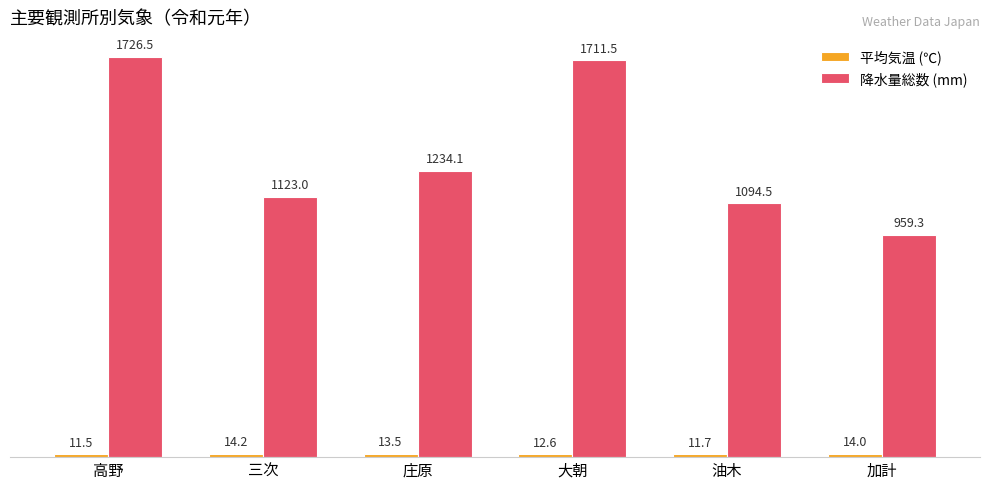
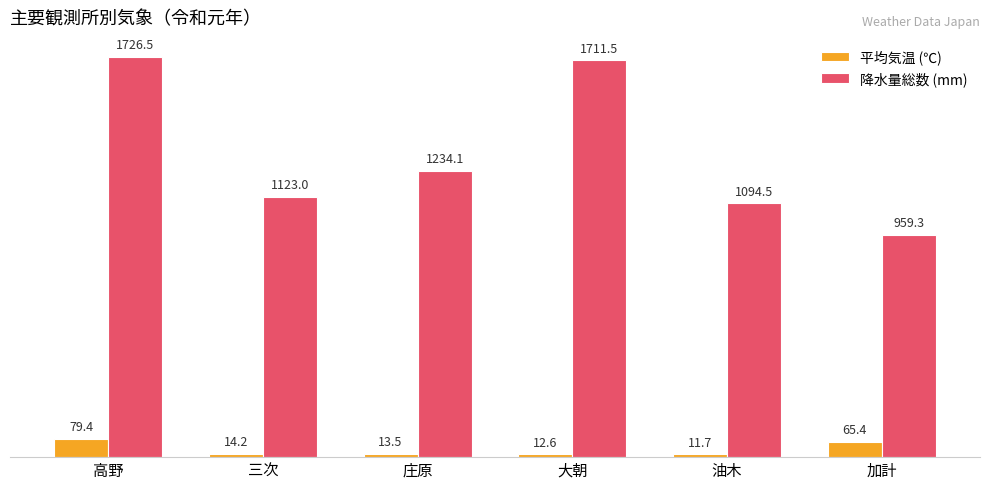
  {
    "平均気温 (℃)": {
-     "高野": 11.5,
+     "高野": 79.4,
      "三次": 14.2,
      "庄原": 13.5,
      "大朝": 12.6,
      "油木": 11.7,
-     "加計": 14.0
+     "加計": 65.4
    },
    "降水量総数 (mm)": {
      "高野": 1726.5,
      "三次": 1123.0,
      "庄原": 1234.1,
      "大朝": 1711.5,
      "油木": 1094.5,
      "加計": 959.3
    }
  }
